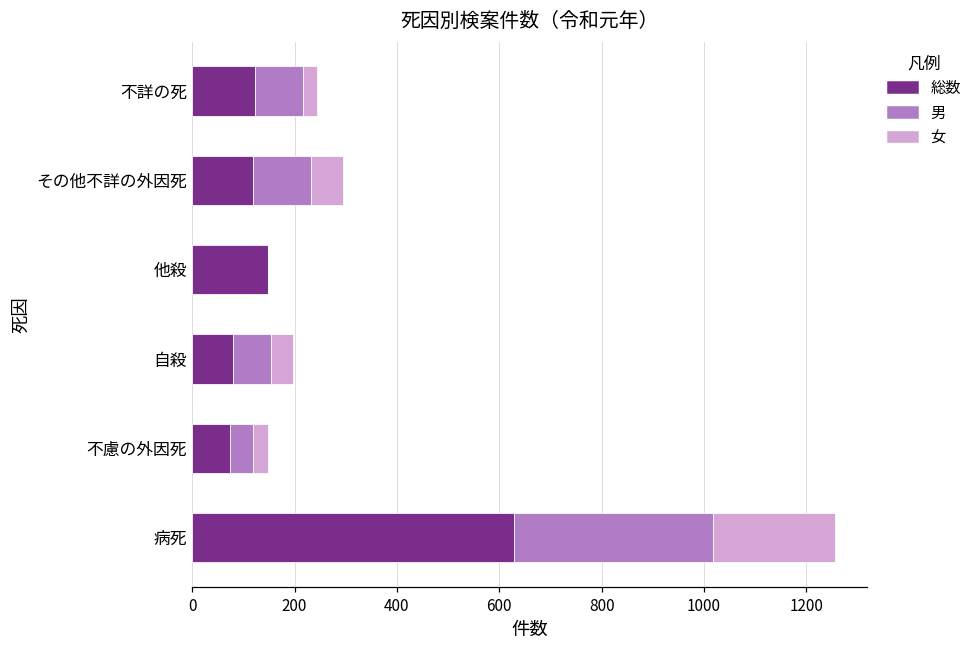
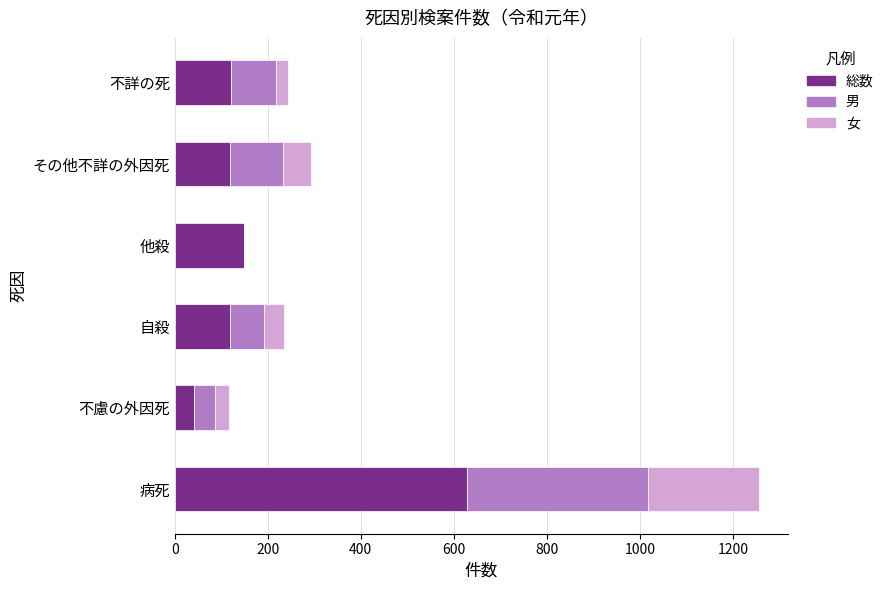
  {
    "総数": {
      "不詳の死": 120,
      "その他不詳の外因死": 120,
      "他殺": 150,
-     "自殺": 80,
-     "不慮の外因死": 70,
+     "自殺": 120,
+     "不慮の外因死": 40,
      "病死": 630
    }
  }
